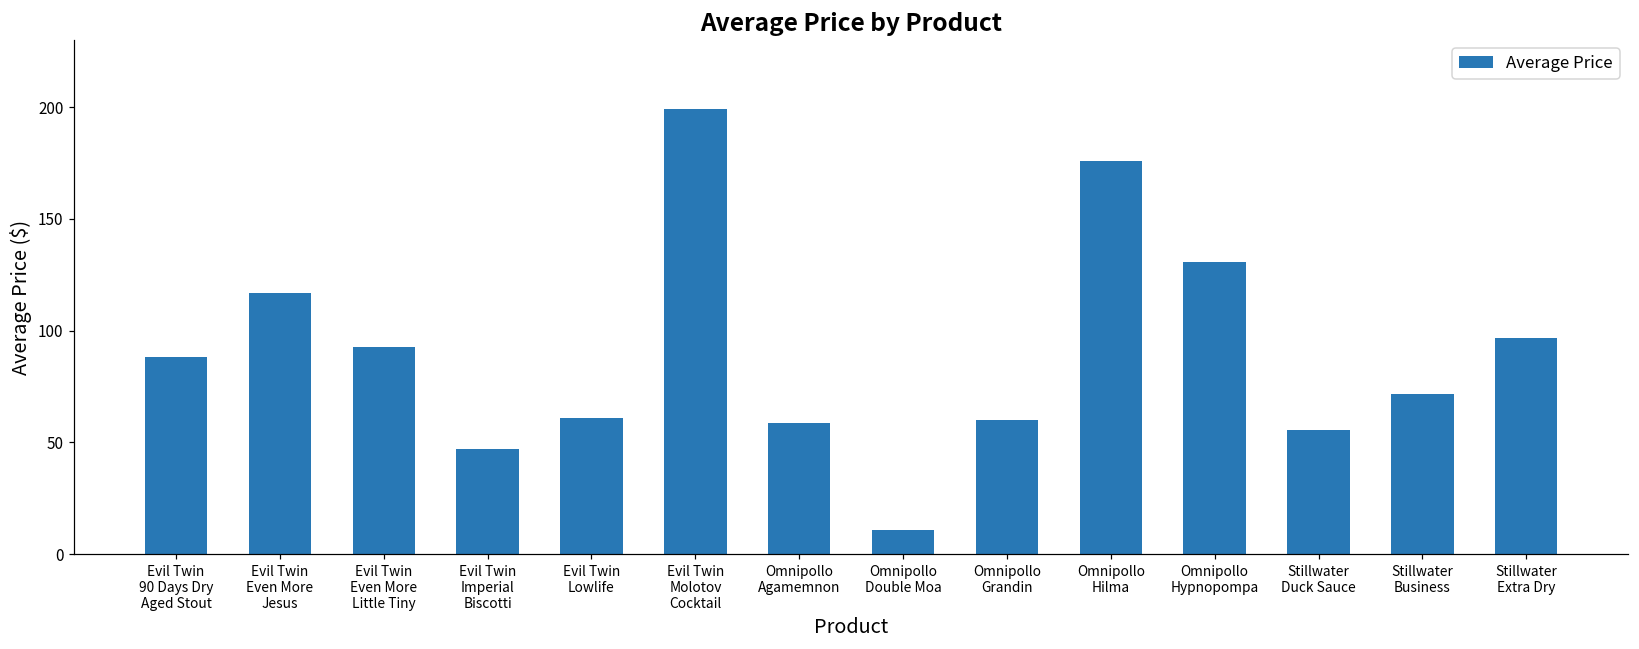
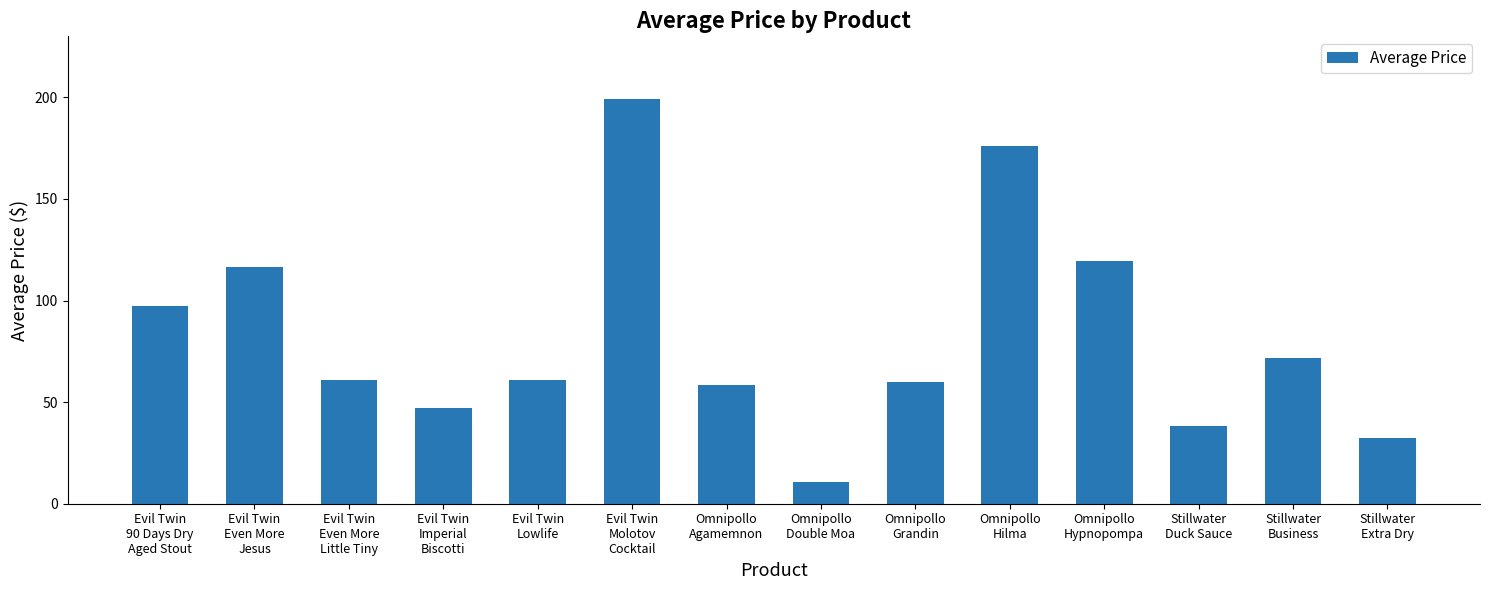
  {
-   "Evil Twin 90 Days Dry Aged Stout": 88,
+   "Evil Twin 90 Days Dry Aged Stout": 97,
    "Evil Twin Even More Jesus": 117,
-   "Evil Twin Even More Little Tiny": 93,
+   "Evil Twin Even More Little Tiny": 61,
    "Evil Twin Imperial Biscotti": 47,
    "Evil Twin Lowlife": 61,
    "Evil Twin Molotov Cocktail": 199,
    "Omnipollo Agamemnon": 59,
    "Omnipollo Double Moa": 11,
    "Omnipollo Grandin": 60,
    "Omnipollo Hilma": 176,
-   "Omnipollo Hypnopompa": 131,
-   "Stillwater Duck Sauce": 56,
+   "Omnipollo Hypnopompa": 120,
+   "Stillwater Duck Sauce": 38,
    "Stillwater Business": 72,
-   "Stillwater Extra Dry": 97
+   "Stillwater Extra Dry": 33
  }
